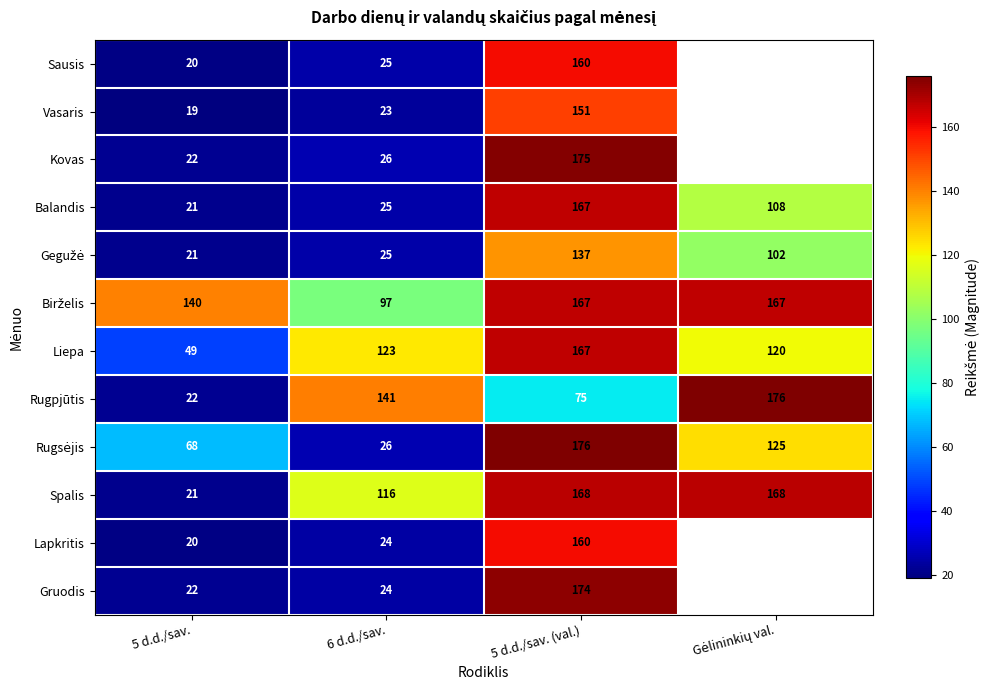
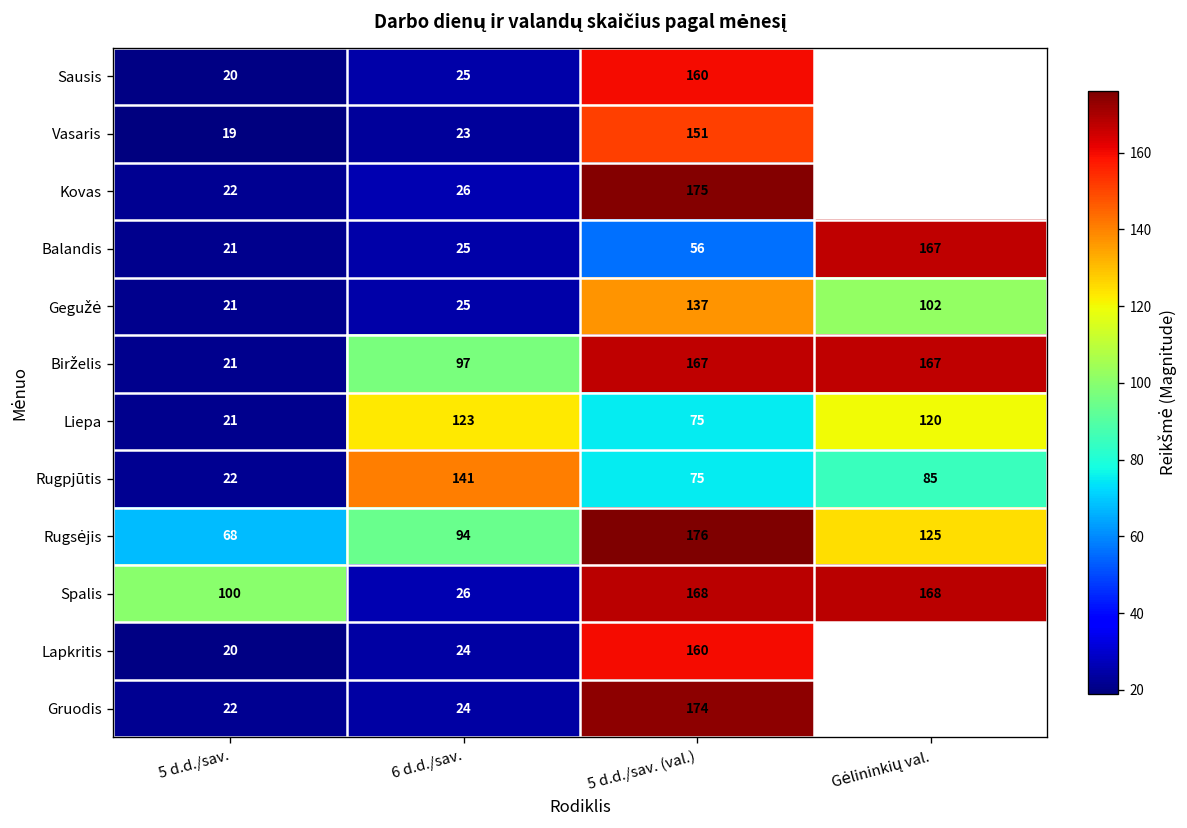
  {
    "Sausis": {
      "5 d.d./sav.": 20,
      "6 d.d./sav.": 25,
      "5 d.d./sav. (val.)": 160
    },
    "Vasaris": {
      "5 d.d./sav.": 19,
      "6 d.d./sav.": 23,
      "5 d.d./sav. (val.)": 151
    },
    "Kovas": {
      "5 d.d./sav.": 22,
      "6 d.d./sav.": 26,
      "5 d.d./sav. (val.)": 175
    },
    "Balandis": {
      "5 d.d./sav.": 21,
      "6 d.d./sav.": 25,
-     "5 d.d./sav. (val.)": 167,
-     "Gėlininkių val.": 108
+     "5 d.d./sav. (val.)": 56,
+     "Gėlininkių val.": 167
    },
    "Gegužė": {
      "5 d.d./sav.": 21,
      "6 d.d./sav.": 25,
      "5 d.d./sav. (val.)": 137,
      "Gėlininkių val.": 102
    },
    "Birželis": {
-     "5 d.d./sav.": 140,
+     "5 d.d./sav.": 21,
      "6 d.d./sav.": 97,
      "5 d.d./sav. (val.)": 167,
      "Gėlininkių val.": 167
    },
    "Liepa": {
-     "5 d.d./sav.": 49,
+     "5 d.d./sav.": 21,
      "6 d.d./sav.": 123,
-     "5 d.d./sav. (val.)": 167,
+     "5 d.d./sav. (val.)": 75,
      "Gėlininkių val.": 120
    },
    "Rugpjūtis": {
      "5 d.d./sav.": 22,
      "6 d.d./sav.": 141,
      "5 d.d./sav. (val.)": 75,
-     "Gėlininkių val.": 176
+     "Gėlininkių val.": 85
    },
    "Rugsėjis": {
      "5 d.d./sav.": 68,
-     "6 d.d./sav.": 26,
+     "6 d.d./sav.": 94,
      "5 d.d./sav. (val.)": 176,
      "Gėlininkių val.": 125
    },
    "Spalis": {
-     "5 d.d./sav.": 21,
-     "6 d.d./sav.": 116,
+     "5 d.d./sav.": 100,
+     "6 d.d./sav.": 26,
      "5 d.d./sav. (val.)": 168,
      "Gėlininkių val.": 168
    },
    "Lapkritis": {
      "5 d.d./sav.": 20,
      "6 d.d./sav.": 24,
      "5 d.d./sav. (val.)": 160
    },
    "Gruodis": {
      "5 d.d./sav.": 22,
      "6 d.d./sav.": 24,
      "5 d.d./sav. (val.)": 174
    }
  }
